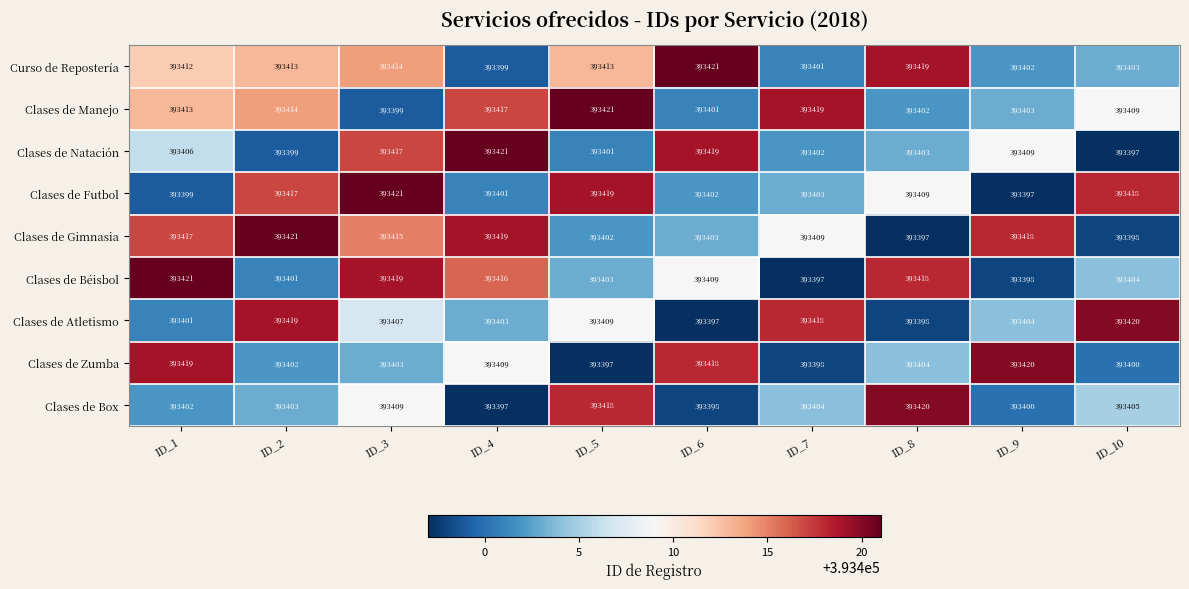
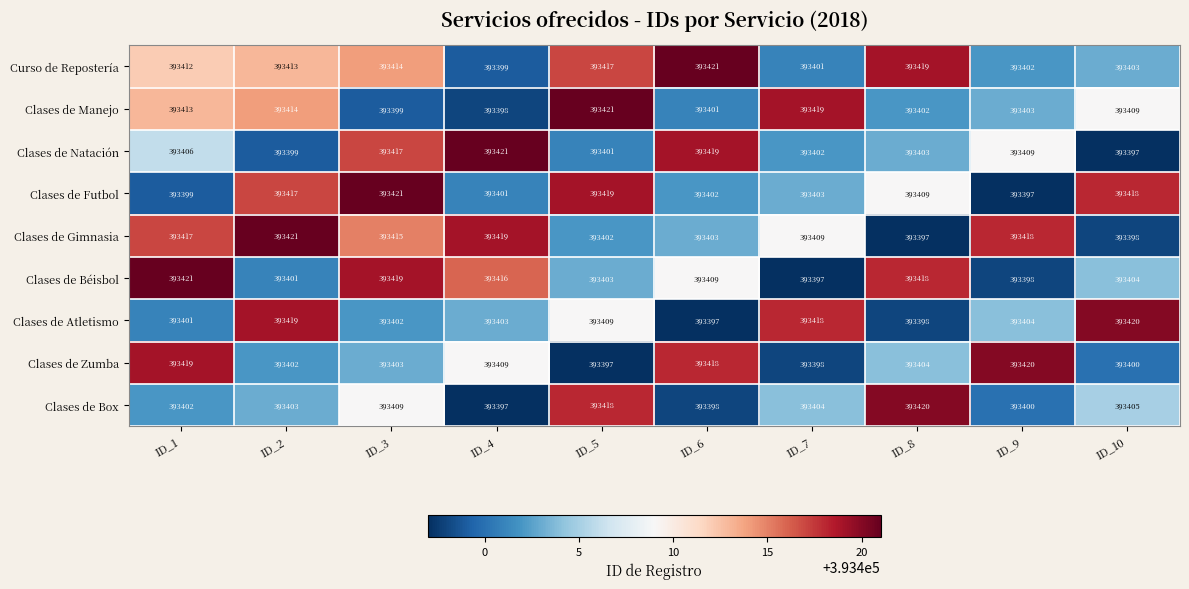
  {
    "Curso de Repostería": {
      "ID_1": 393412,
      "ID_2": 393413,
      "ID_3": 393414,
      "ID_4": 393399,
-     "ID_5": 393413,
+     "ID_5": 393417,
      "ID_6": 393421,
      "ID_7": 393401,
      "ID_8": 393419,
      "ID_9": 393402,
      "ID_10": 393403
    },
    "Clases de Manejo": {
      "ID_1": 393413,
      "ID_2": 393414,
      "ID_3": 393399,
-     "ID_4": 393417,
+     "ID_4": 393398,
      "ID_5": 393421,
      "ID_6": 393401,
      "ID_7": 393419,
      "ID_8": 393402,
      "ID_9": 393403,
      "ID_10": 393409
    },
    "Clases de Natación": {
      "ID_1": 393406,
      "ID_2": 393399,
      "ID_3": 393417,
      "ID_4": 393421,
      "ID_5": 393401,
      "ID_6": 393419,
      "ID_7": 393402,
      "ID_8": 393403,
      "ID_9": 393409,
      "ID_10": 393397
    },
    "Clases de Futbol": {
      "ID_1": 393399,
      "ID_2": 393417,
      "ID_3": 393421,
      "ID_4": 393401,
      "ID_5": 393419,
      "ID_6": 393402,
      "ID_7": 393403,
      "ID_8": 393409,
      "ID_9": 393397,
      "ID_10": 393418
    },
    "Clases de Gimnasia": {
      "ID_1": 393417,
      "ID_2": 393421,
      "ID_3": 393415,
      "ID_4": 393419,
      "ID_5": 393402,
      "ID_6": 393403,
      "ID_7": 393409,
      "ID_8": 393397,
      "ID_9": 393418,
      "ID_10": 393398
    },
    "Clases de Béisbol": {
      "ID_1": 393421,
      "ID_2": 393401,
      "ID_3": 393419,
      "ID_4": 393416,
      "ID_5": 393403,
      "ID_6": 393409,
      "ID_7": 393397,
      "ID_8": 393418,
      "ID_9": 393398,
      "ID_10": 393404
    },
    "Clases de Atletismo": {
      "ID_1": 393401,
      "ID_2": 393419,
-     "ID_3": 393407,
+     "ID_3": 393402,
      "ID_4": 393403,
      "ID_5": 393409,
      "ID_6": 393397,
      "ID_7": 393418,
      "ID_8": 393398,
      "ID_9": 393404,
      "ID_10": 393420
    },
    "Clases de Zumba": {
      "ID_1": 393419,
      "ID_2": 393402,
      "ID_3": 393403,
      "ID_4": 393409,
      "ID_5": 393397,
      "ID_6": 393418,
      "ID_7": 393398,
      "ID_8": 393404,
      "ID_9": 393420,
      "ID_10": 393400
    },
    "Clases de Box": {
      "ID_1": 393402,
      "ID_2": 393403,
      "ID_3": 393409,
      "ID_4": 393397,
      "ID_5": 393418,
      "ID_6": 393398,
      "ID_7": 393404,
      "ID_8": 393420,
      "ID_9": 393400,
      "ID_10": 393405
    }
  }
